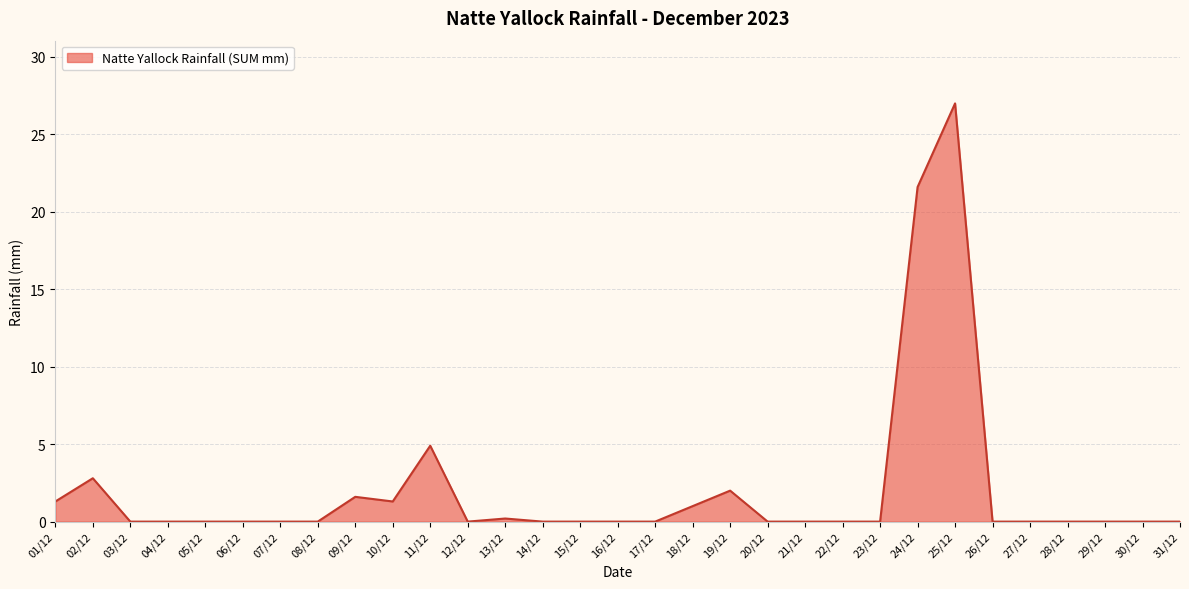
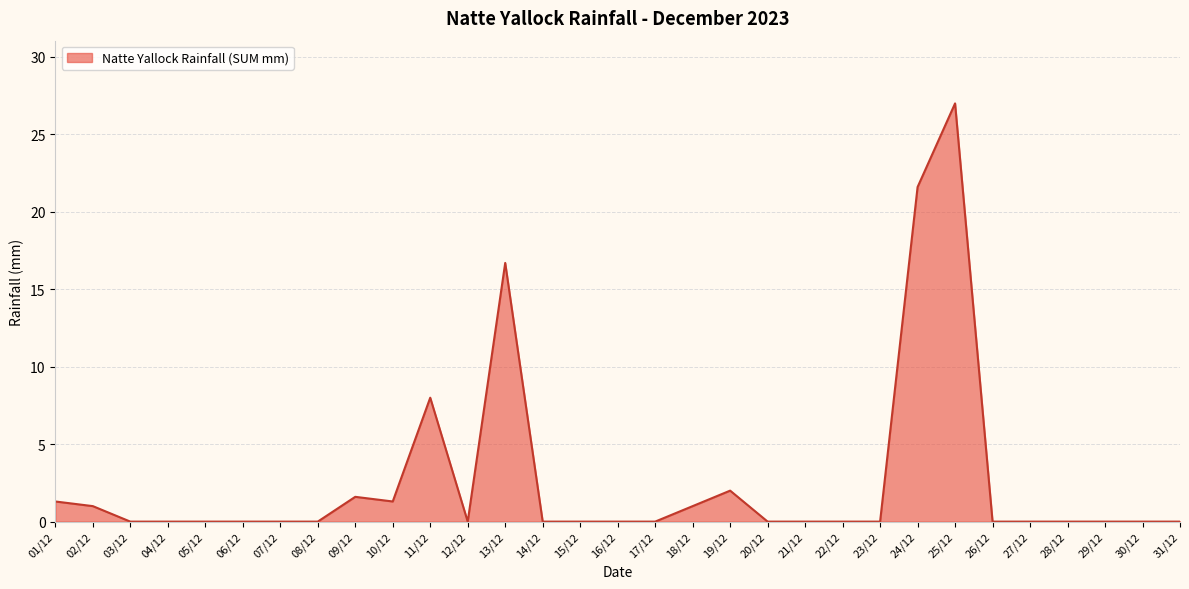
  {
    "01/12": 1.3,
-   "02/12": 2.8,
+   "02/12": 1.0,
    "03/12": 0.0,
    "04/12": 0.0,
    "05/12": 0.0,
    "06/12": 0.0,
    "07/12": 0.0,
    "08/12": 0.0,
    "09/12": 1.6,
    "10/12": 1.3,
-   "11/12": 4.9,
+   "11/12": 8.0,
    "12/12": 0.0,
-   "13/12": 0.2,
+   "13/12": 16.7,
    "14/12": 0.0,
    "15/12": 0.0,
    "16/12": 0.0,
    "17/12": 0.0,
    "18/12": 1.0,
    "19/12": 2.0,
    "20/12": 0.0,
    "21/12": 0.0,
    "22/12": 0.0,
    "23/12": 0.0,
    "24/12": 21.6,
    "25/12": 27.0,
    "26/12": 0.0,
    "27/12": 0.0,
    "28/12": 0.0,
    "29/12": 0.0,
    "30/12": 0.0,
    "31/12": 0.0
  }
